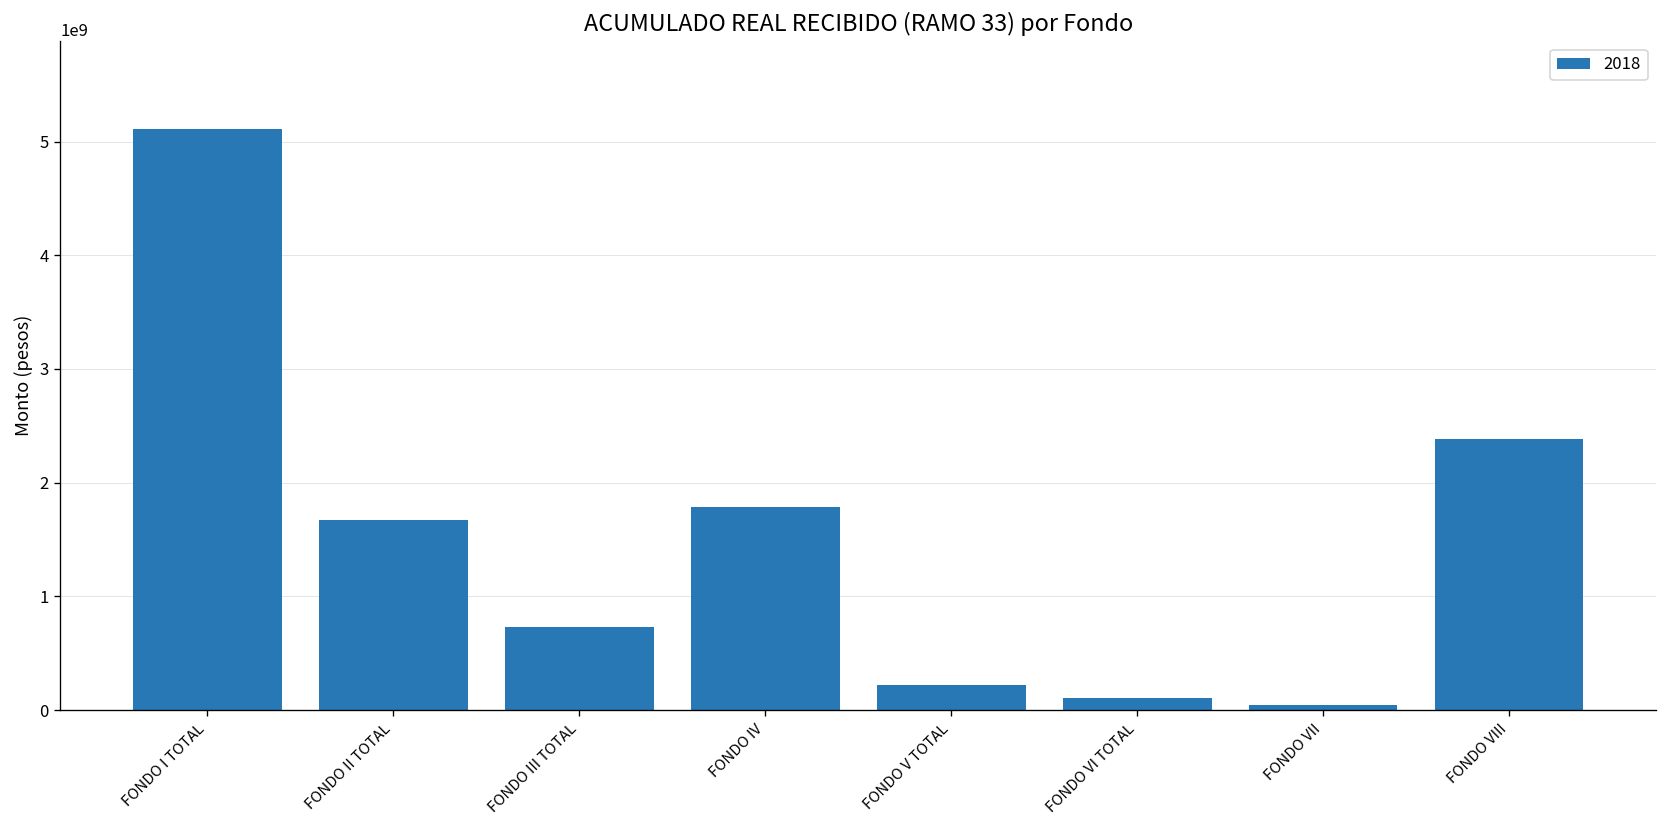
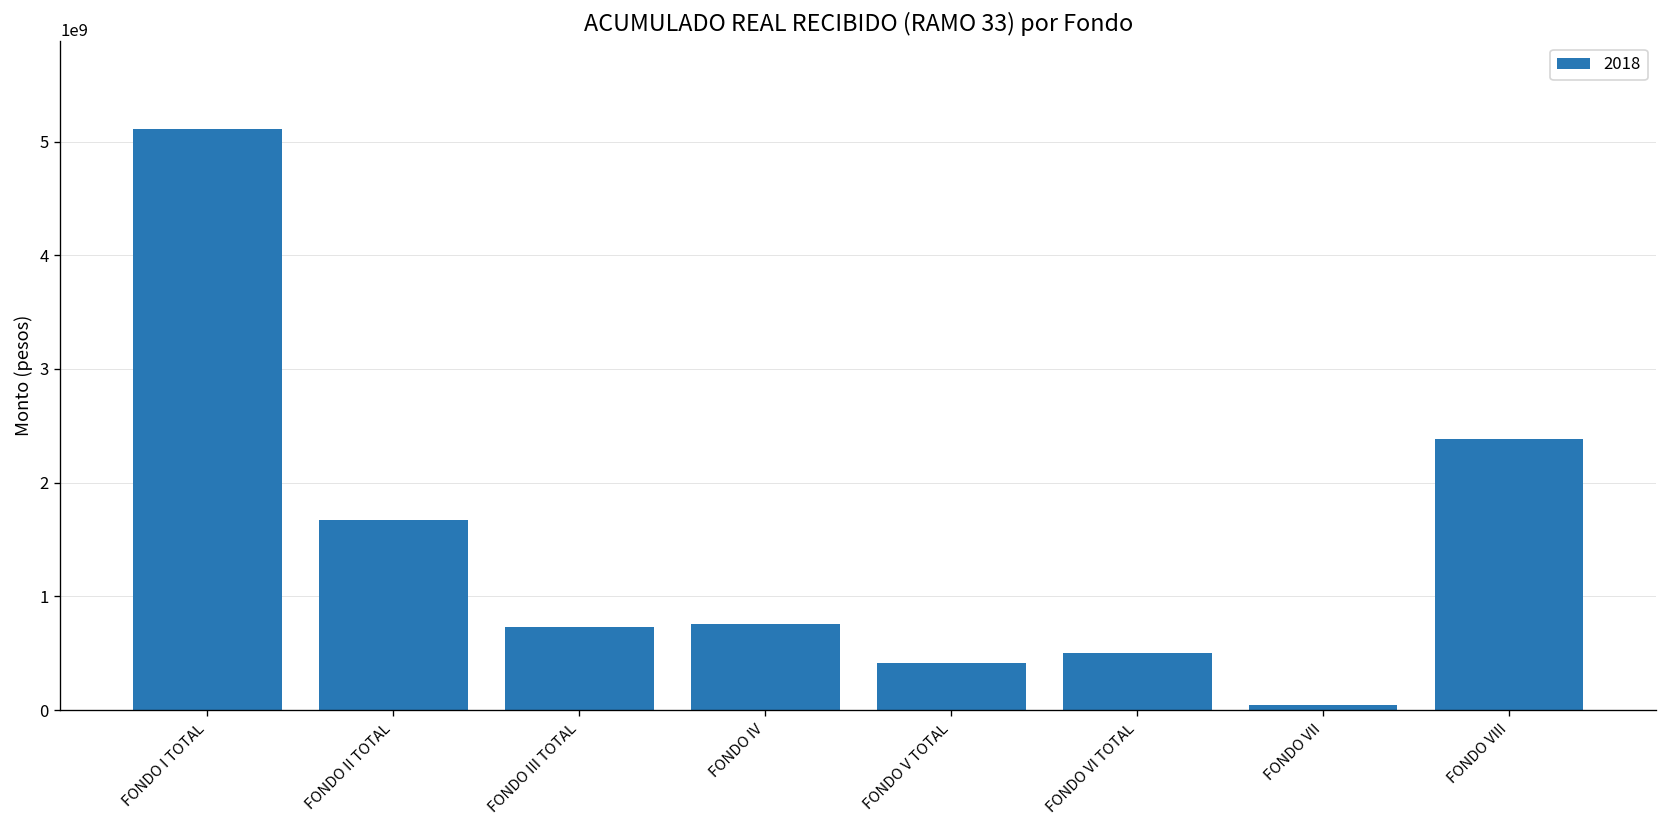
  {
    "FONDO I TOTAL": 5100000000,
    "FONDO II TOTAL": 1700000000,
    "FONDO III TOTAL": 700000000,
-   "FONDO IV": 1800000000,
-   "FONDO V TOTAL": 200000000,
-   "FONDO VI TOTAL": 100000000,
+   "FONDO IV": 800000000,
+   "FONDO V TOTAL": 400000000,
+   "FONDO VI TOTAL": 500000000,
    "FONDO VII": 0,
    "FONDO VIII": 2400000000
  }
